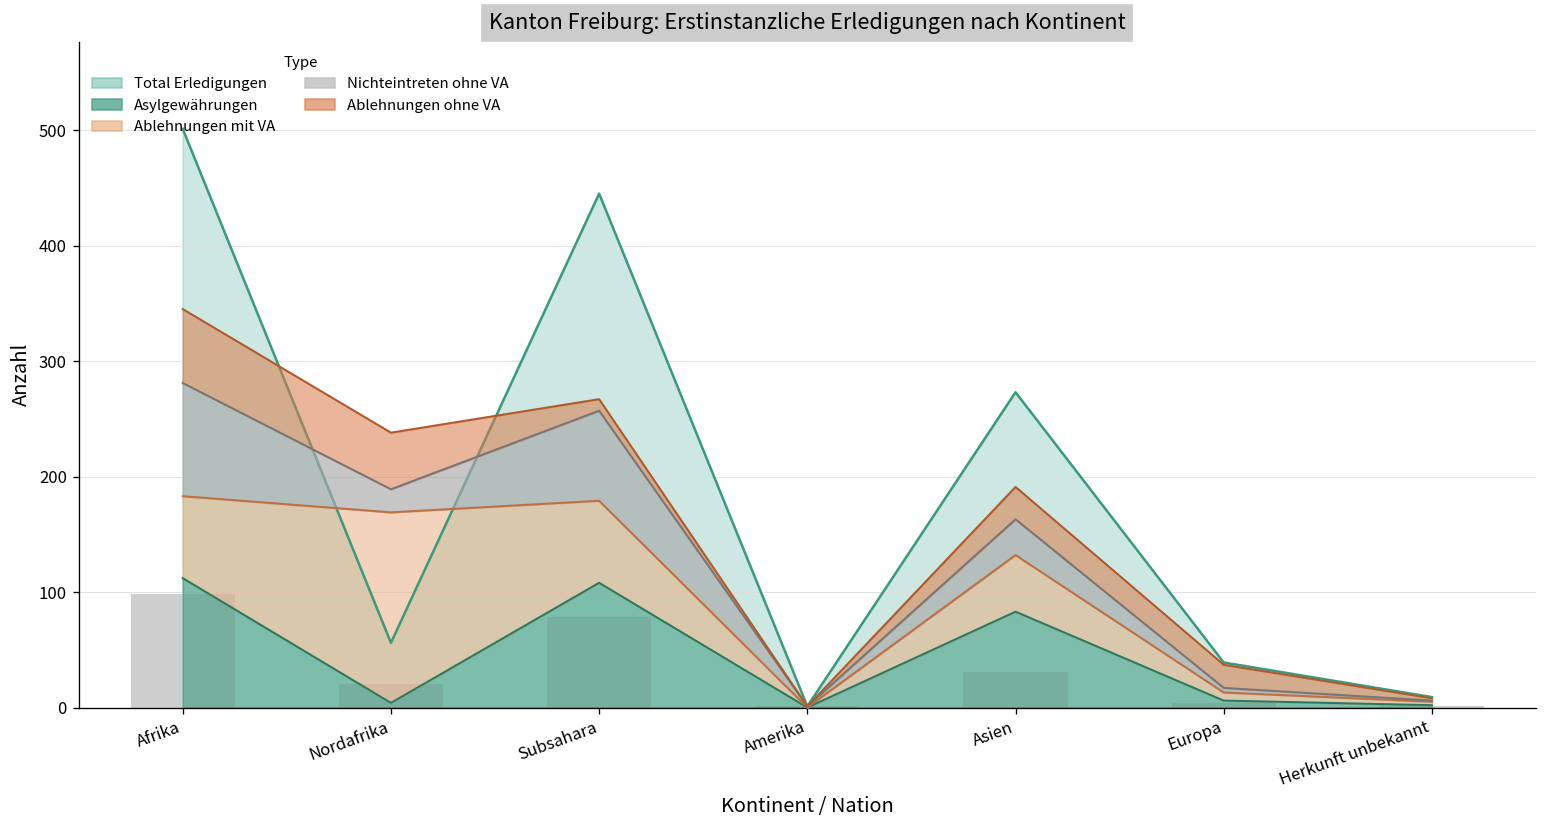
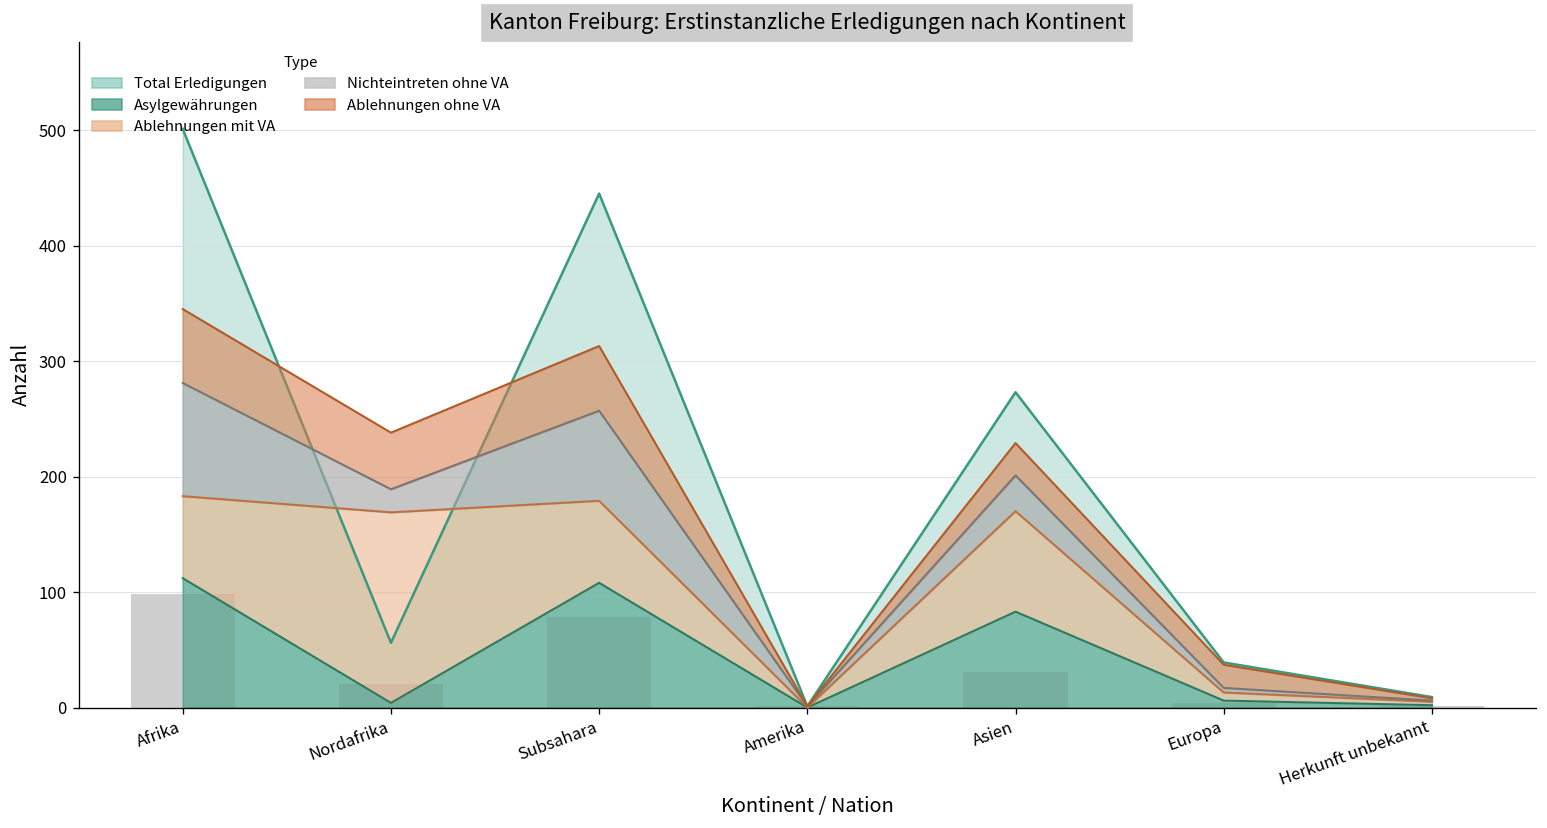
  {
    "Ablehnungen mit VA": {
      "Afrika": 70,
      "Nordafrika": 170,
      "Subsahara": 70,
-     "Asien": 50,
+     "Asien": 90,
      "Europa": 10
    },
    "Ablehnungen ohne VA": {
      "Afrika": 60,
      "Nordafrika": 50,
-     "Subsahara": 10,
+     "Subsahara": 60,
      "Asien": 30
    }
  }
